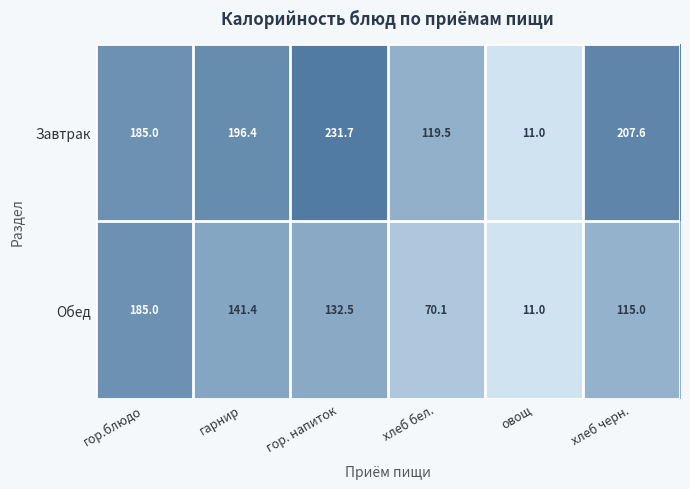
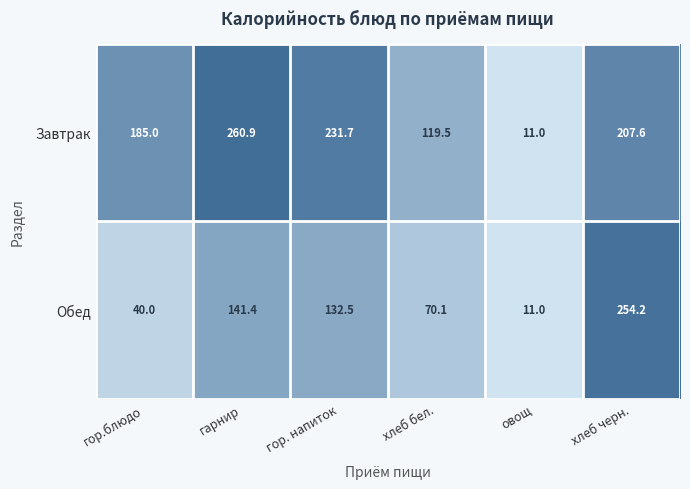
  {
    "Завтрак": {
      "гор.блюдо": 185.0,
-     "гарнир": 196.4,
+     "гарнир": 260.9,
      "гор. напиток": 231.7,
      "хлеб бел.": 119.5,
      "овощ": 11.0,
      "хлеб черн.": 207.6
    },
    "Обед": {
-     "гор.блюдо": 185.0,
+     "гор.блюдо": 40.0,
      "гарнир": 141.4,
      "гор. напиток": 132.5,
      "хлеб бел.": 70.1,
      "овощ": 11.0,
-     "хлеб черн.": 115.0
+     "хлеб черн.": 254.2
    }
  }
